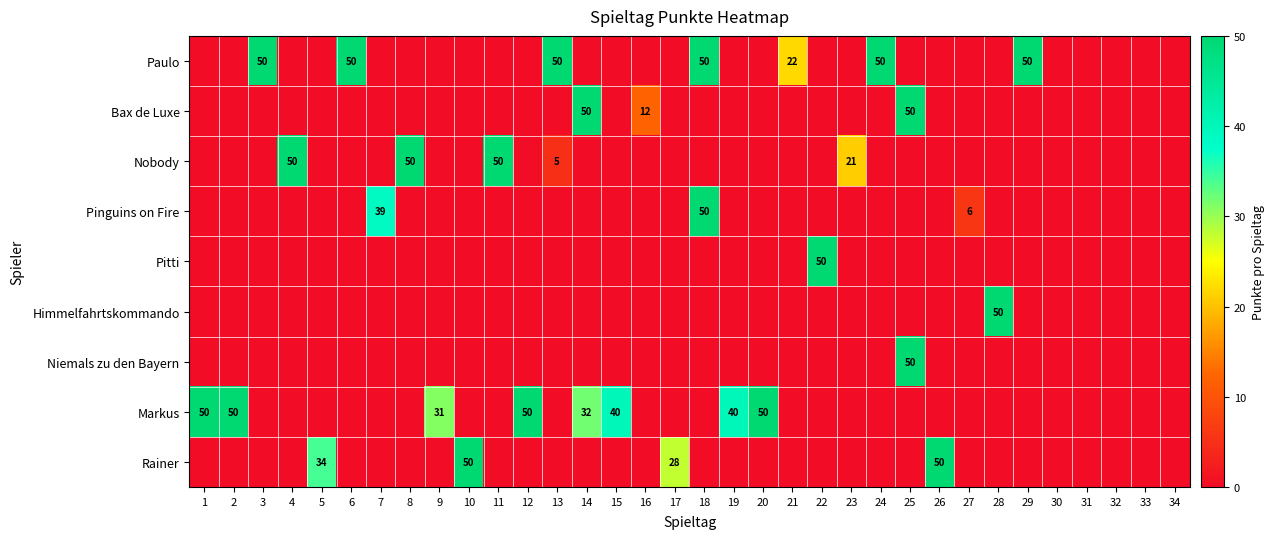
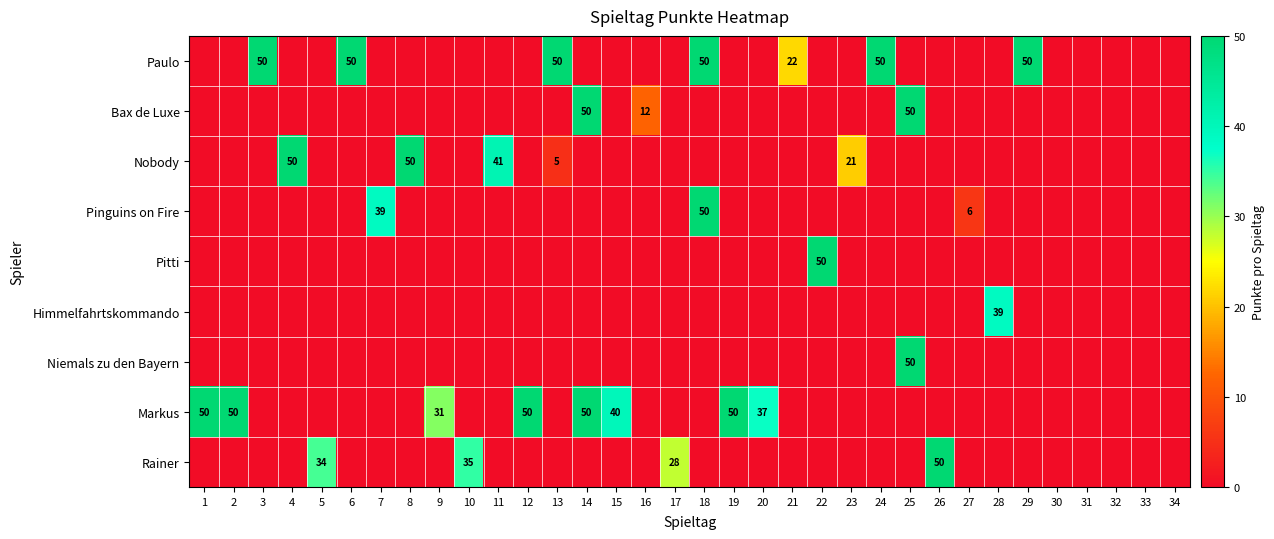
  {
    "Paulo": {
      "3": 50,
      "6": 50,
      "13": 50,
      "18": 50,
      "21": 22,
      "24": 50,
      "29": 50
    },
    "Bax de Luxe": {
      "14": 50,
      "16": 12,
      "25": 50
    },
    "Nobody": {
      "4": 50,
      "8": 50,
-     "11": 50,
+     "11": 41,
      "13": 5,
      "23": 21
    },
    "Pinguins on Fire": {
      "7": 39,
      "18": 50,
      "27": 6
    },
    "Pitti": {
      "22": 50
    },
    "Himmelfahrtskommando": {
-     "28": 50
+     "28": 39
    },
    "Niemals zu den Bayern": {
      "25": 50
    },
    "Markus": {
      "1": 50,
      "2": 50,
      "9": 31,
      "12": 50,
-     "14": 32,
+     "14": 50,
      "15": 40,
-     "19": 40,
-     "20": 50
+     "19": 50,
+     "20": 37
    },
    "Rainer": {
      "5": 34,
-     "10": 50,
+     "10": 35,
      "17": 28,
      "26": 50
    }
  }
